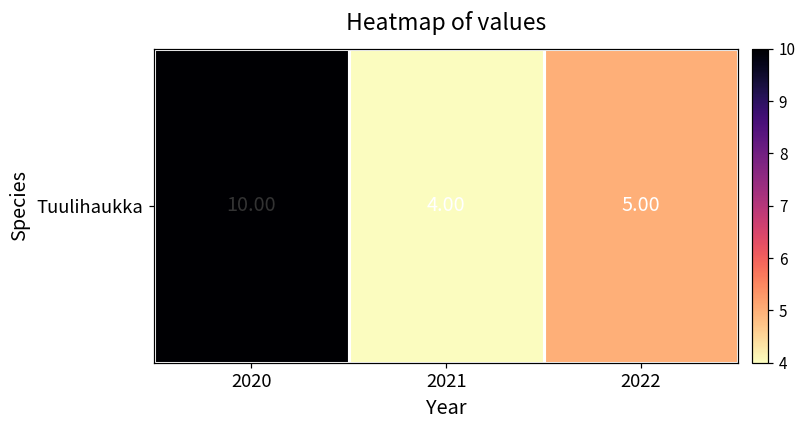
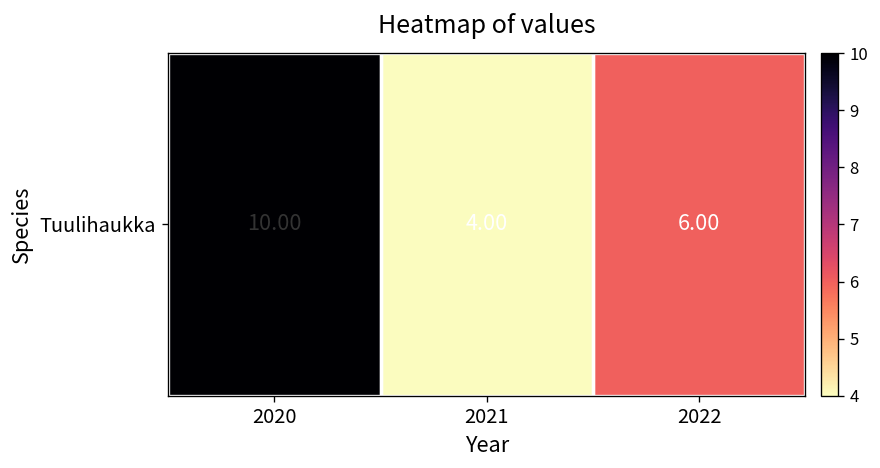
  {
    "Tuulihaukka": {
      "2020": 10.00,
      "2021": 4.00,
-     "2022": 5.00
+     "2022": 6.00
    }
  }
